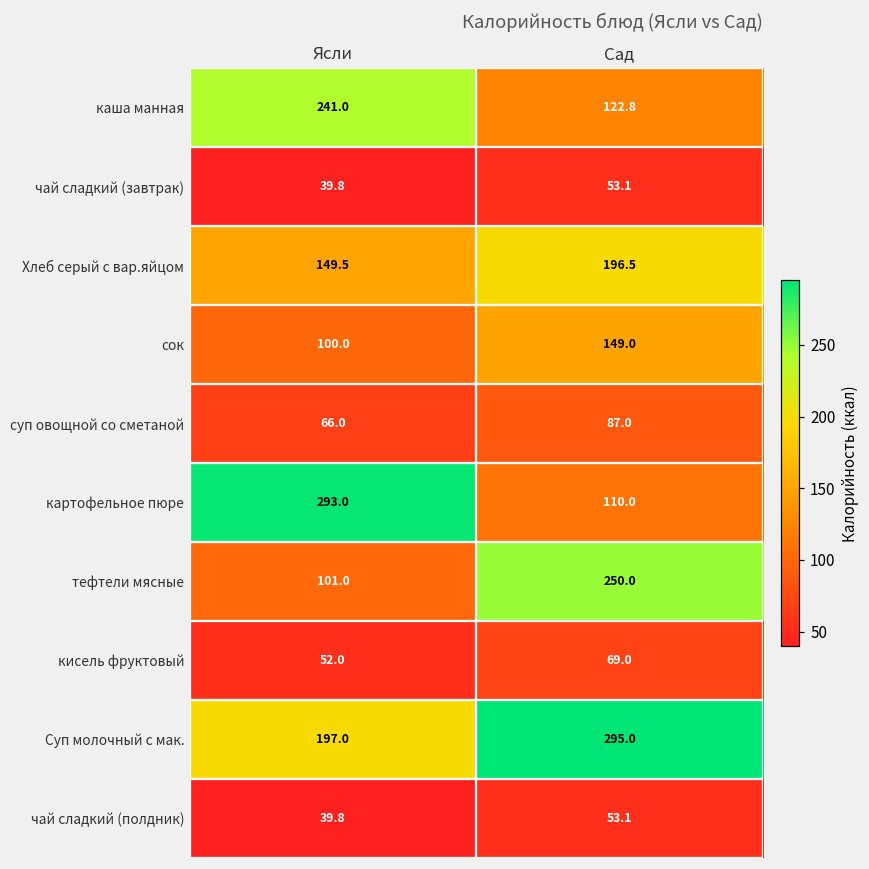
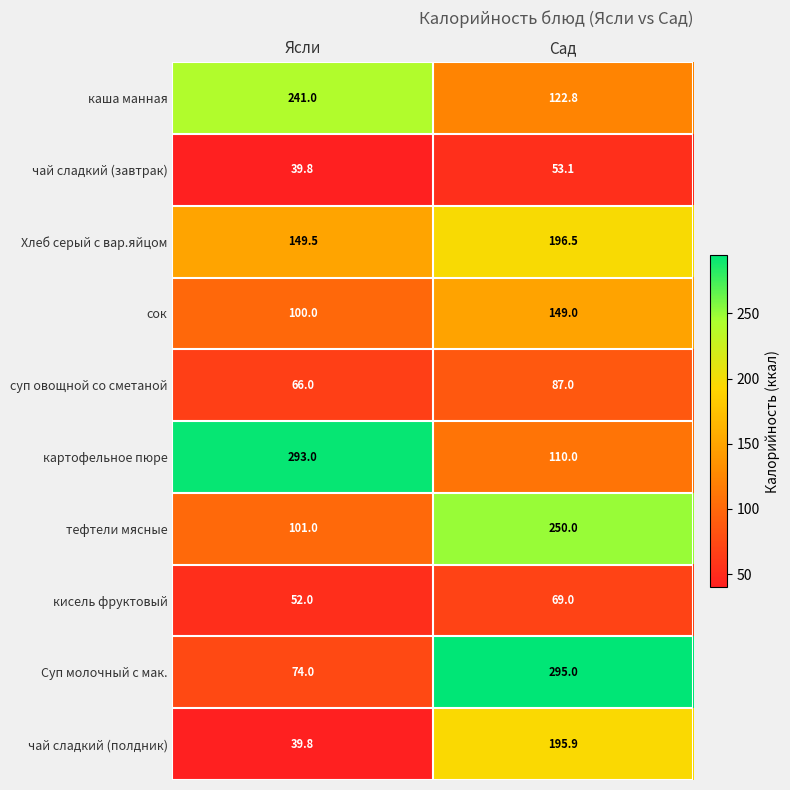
  {
    "каша манная": {
      "Ясли": 241.0,
      "Сад": 122.8
    },
    "чай сладкий (завтрак)": {
      "Ясли": 39.8,
      "Сад": 53.1
    },
    "Хлеб серый с вар.яйцом": {
      "Ясли": 149.5,
      "Сад": 196.5
    },
    "сок": {
      "Ясли": 100.0,
      "Сад": 149.0
    },
    "суп овощной со сметаной": {
      "Ясли": 66.0,
      "Сад": 87.0
    },
    "картофельное пюре": {
      "Ясли": 293.0,
      "Сад": 110.0
    },
    "тефтели мясные": {
      "Ясли": 101.0,
      "Сад": 250.0
    },
    "кисель фруктовый": {
      "Ясли": 52.0,
      "Сад": 69.0
    },
    "Суп молочный с мак.": {
-     "Ясли": 197.0,
+     "Ясли": 74.0,
      "Сад": 295.0
    },
    "чай сладкий (полдник)": {
      "Ясли": 39.8,
-     "Сад": 53.1
+     "Сад": 195.9
    }
  }
